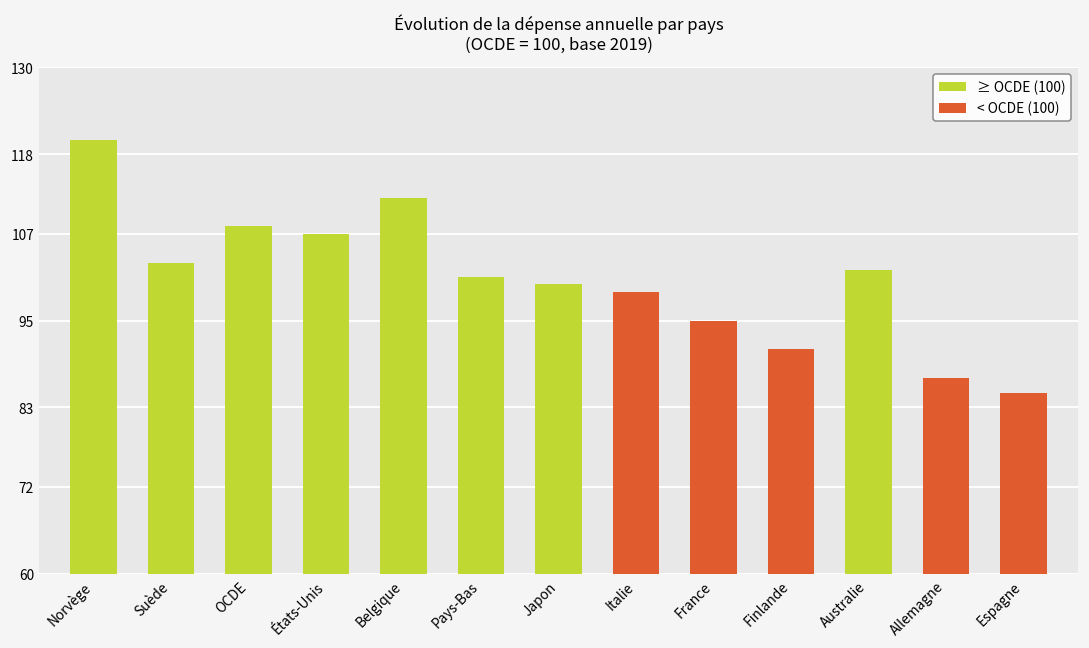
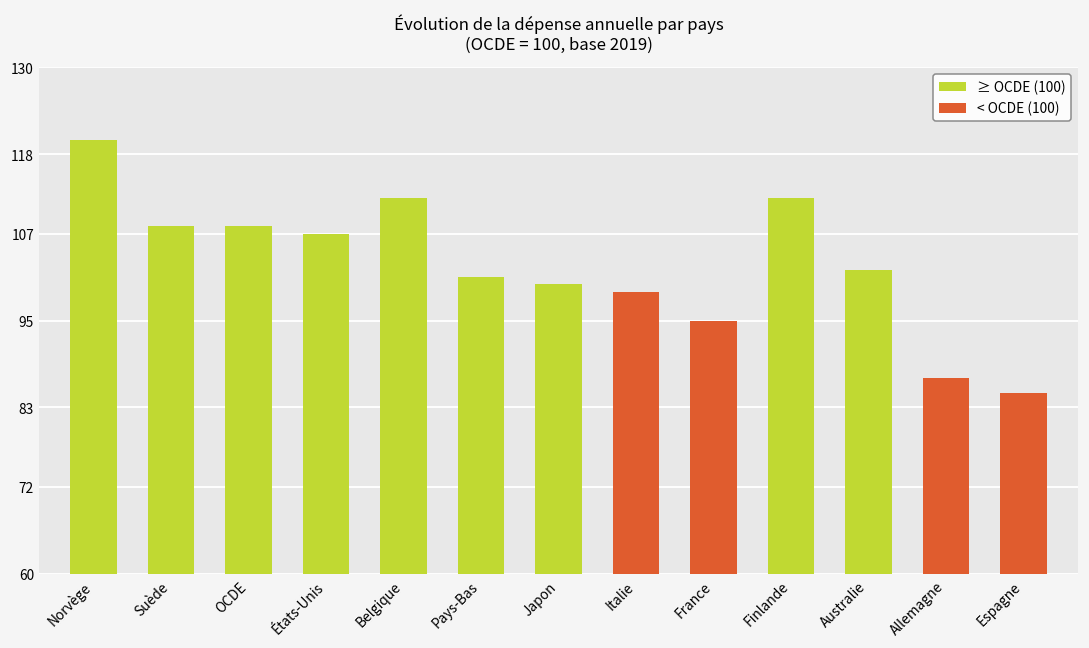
  {
    "Norvège": 120,
-   "Suède": 103,
+   "Suède": 108,
    "OCDE": 108,
    "États-Unis": 107,
    "Belgique": 112,
    "Pays-Bas": 101,
    "Japon": 100,
    "Italie": 99,
    "France": 95,
-   "Finlande": 91,
+   "Finlande": 112,
    "Australie": 102,
    "Allemagne": 87,
    "Espagne": 85
  }
